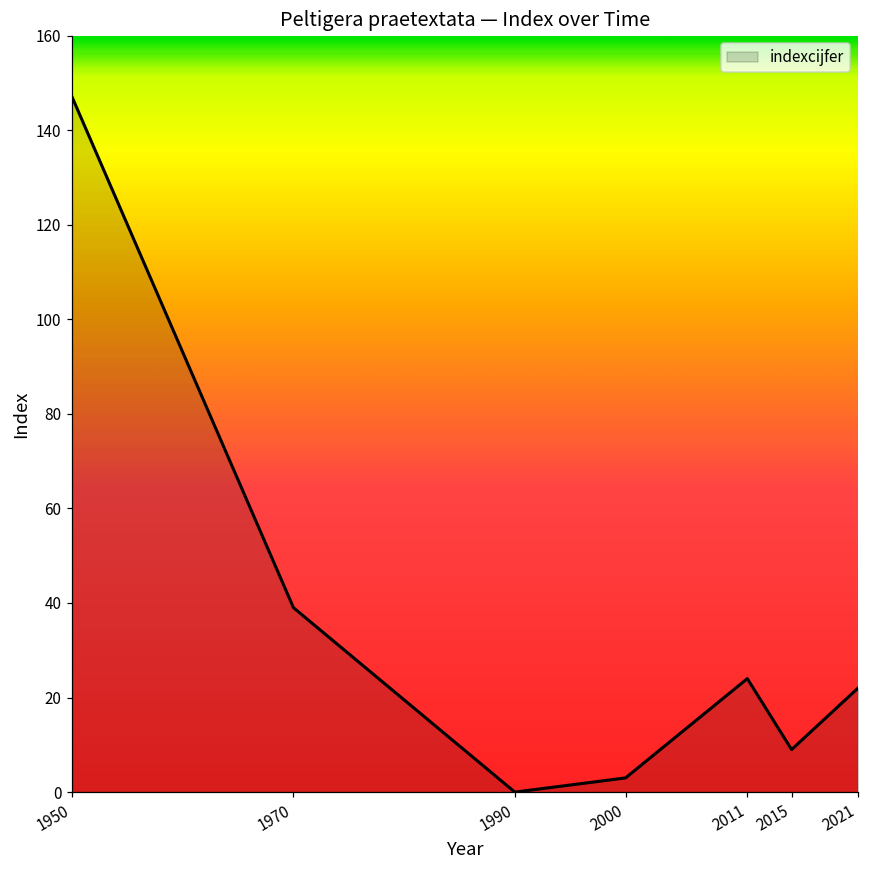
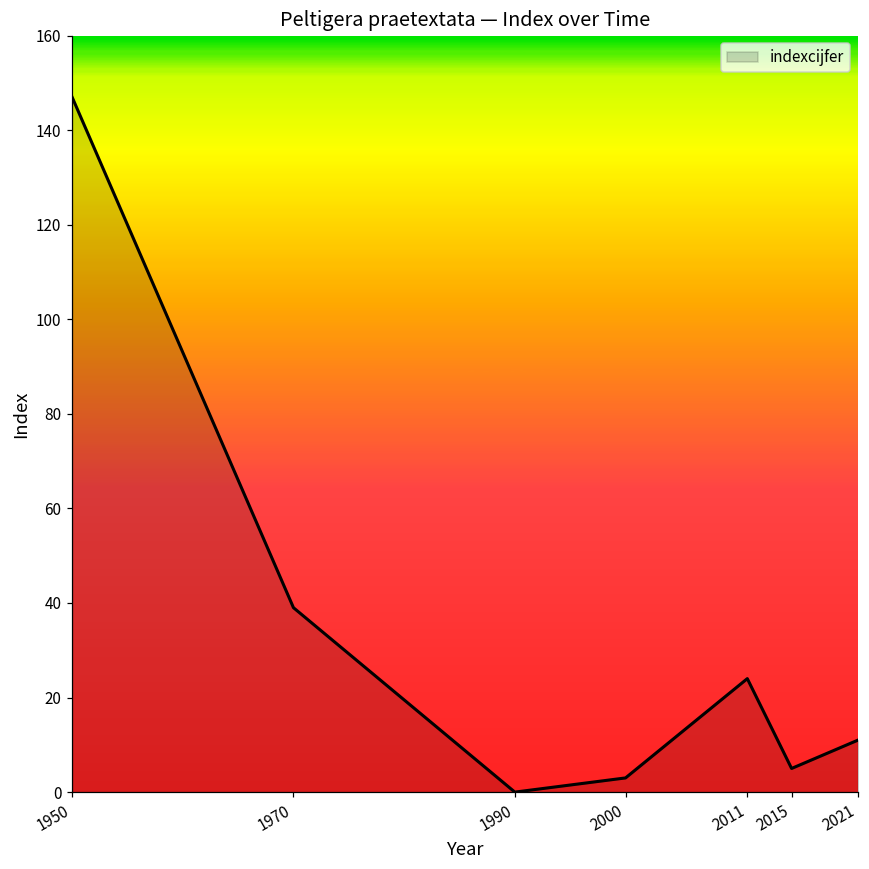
  {
    "1950": 147,
    "1970": 39,
    "1990": 0,
    "2000": 3,
    "2011": 24,
-   "2015": 9,
-   "2021": 22
+   "2015": 5,
+   "2021": 11
  }
